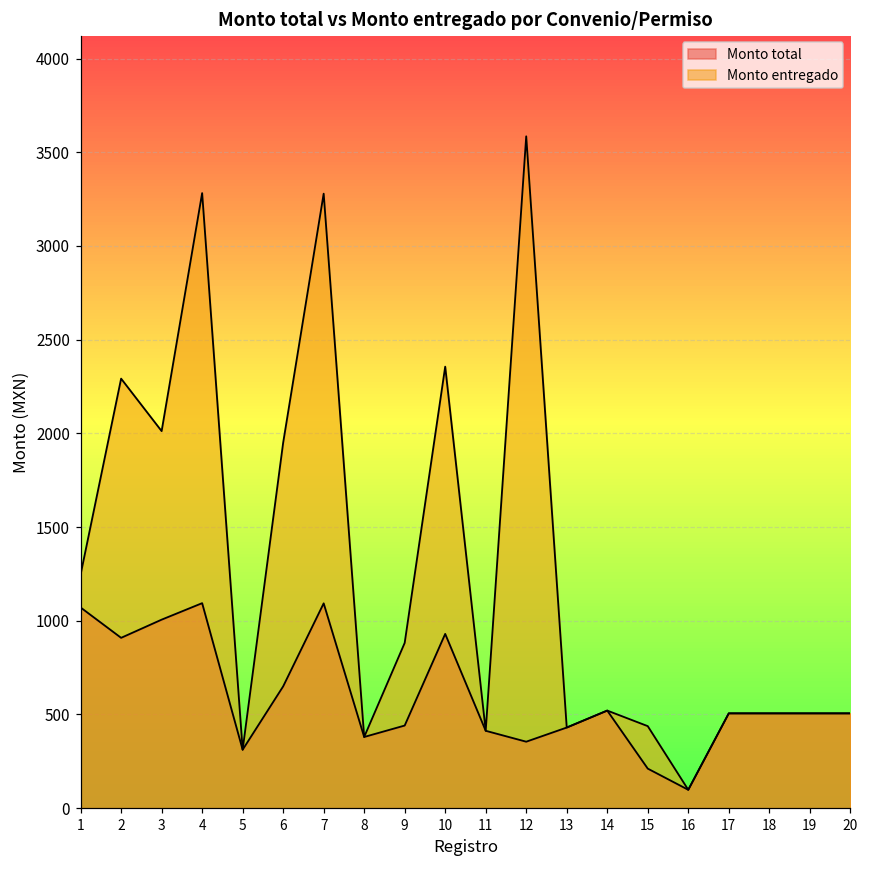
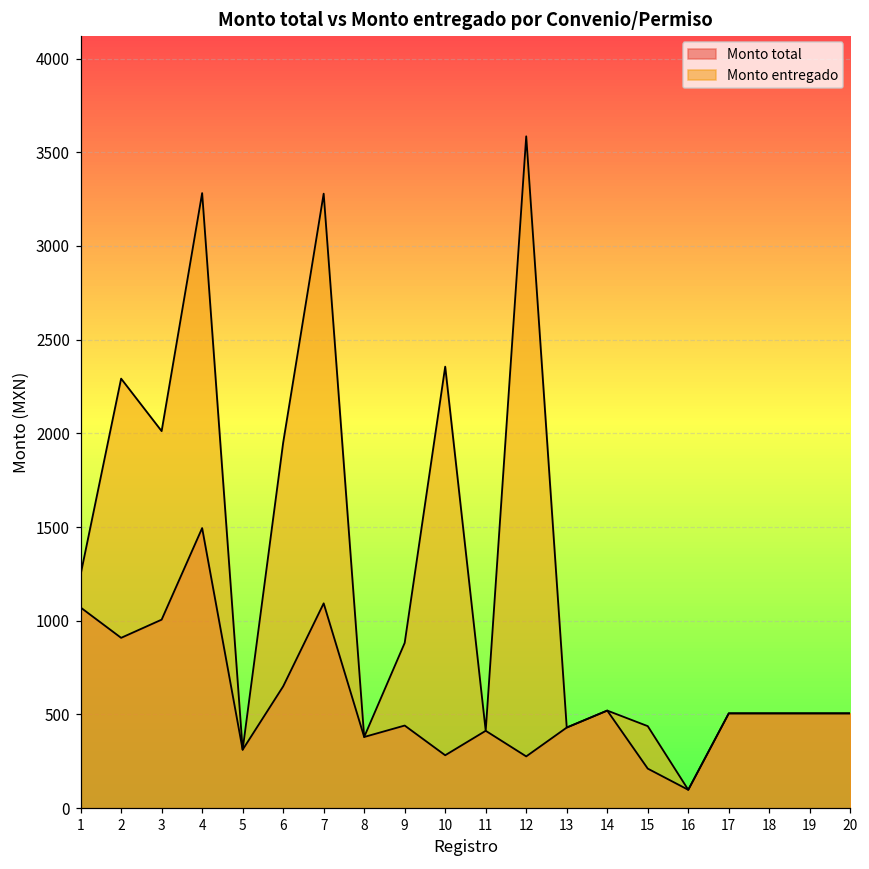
  {
    "Monto total": {
      "1": 1070,
      "2": 910,
      "3": 1010,
-     "4": 1090,
+     "4": 1490,
      "6": 650,
      "7": 1090,
      "9": 440,
-     "10": 930,
-     "12": 350,
+     "10": 280,
+     "12": 280,
      "15": 210
    },
    "Monto entregado": {
      "1": 1250,
      "2": 2290,
      "3": 2010,
      "4": 3280,
      "6": 1950,
      "7": 3280,
      "9": 880,
      "10": 2360,
      "12": 3580,
      "15": 440
    }
  }
